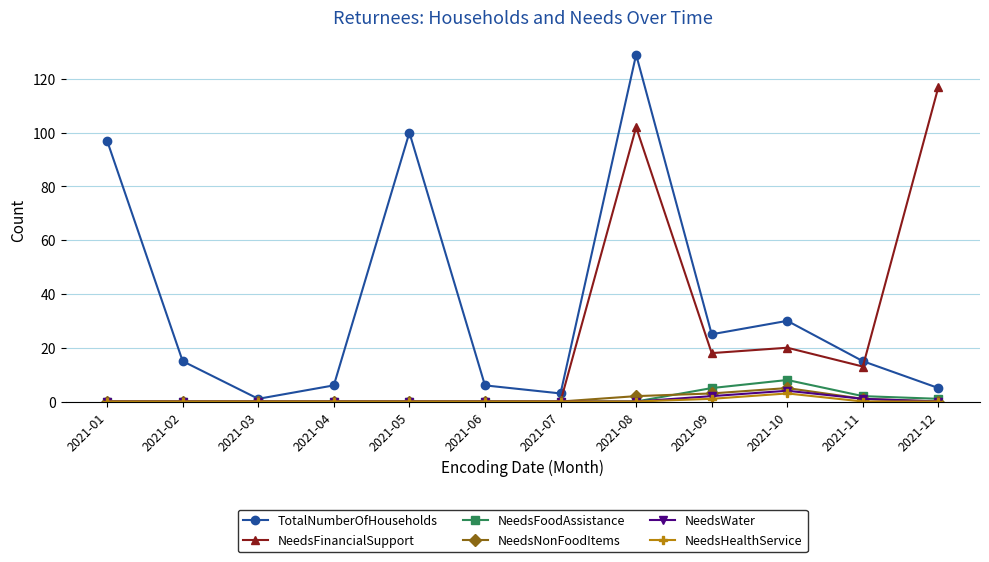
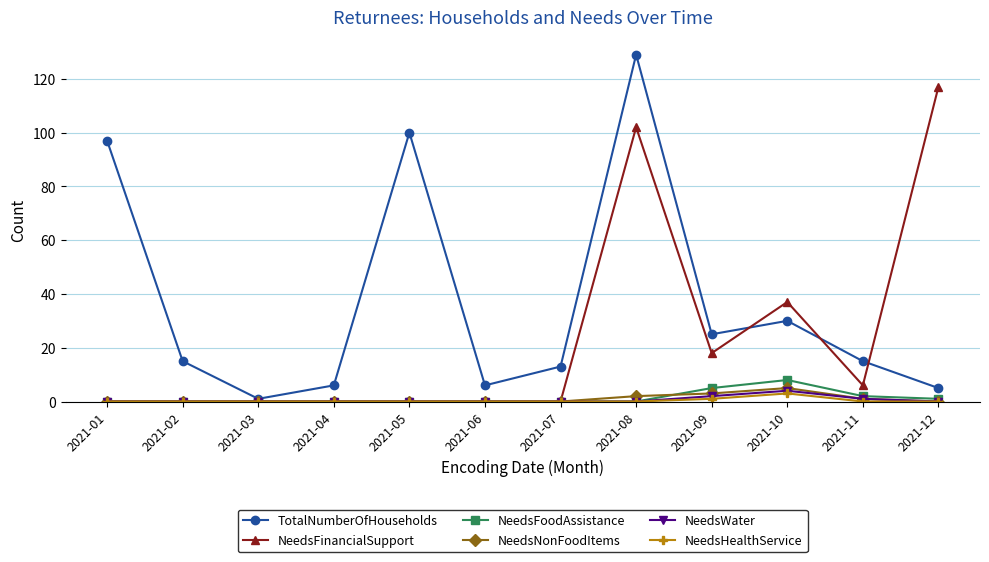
  {
    "TotalNumberOfHouseholds": {
      "2021-01": 97,
      "2021-02": 15,
      "2021-03": 1,
      "2021-04": 6,
      "2021-05": 100,
      "2021-06": 6,
-     "2021-07": 3,
+     "2021-07": 13,
      "2021-08": 129,
      "2021-09": 25,
      "2021-10": 30,
      "2021-11": 15,
      "2021-12": 5
    },
    "NeedsFinancialSupport": {
      "2021-08": 102,
      "2021-09": 18,
-     "2021-10": 20,
-     "2021-11": 13,
+     "2021-10": 37,
+     "2021-11": 6,
      "2021-12": 117
    },
    "NeedsFoodAssistance": {
      "2021-09": 5,
      "2021-10": 8,
      "2021-11": 2,
      "2021-12": 1
    },
    "NeedsWater": {
      "2021-09": 2,
      "2021-10": 4
    }
  }
